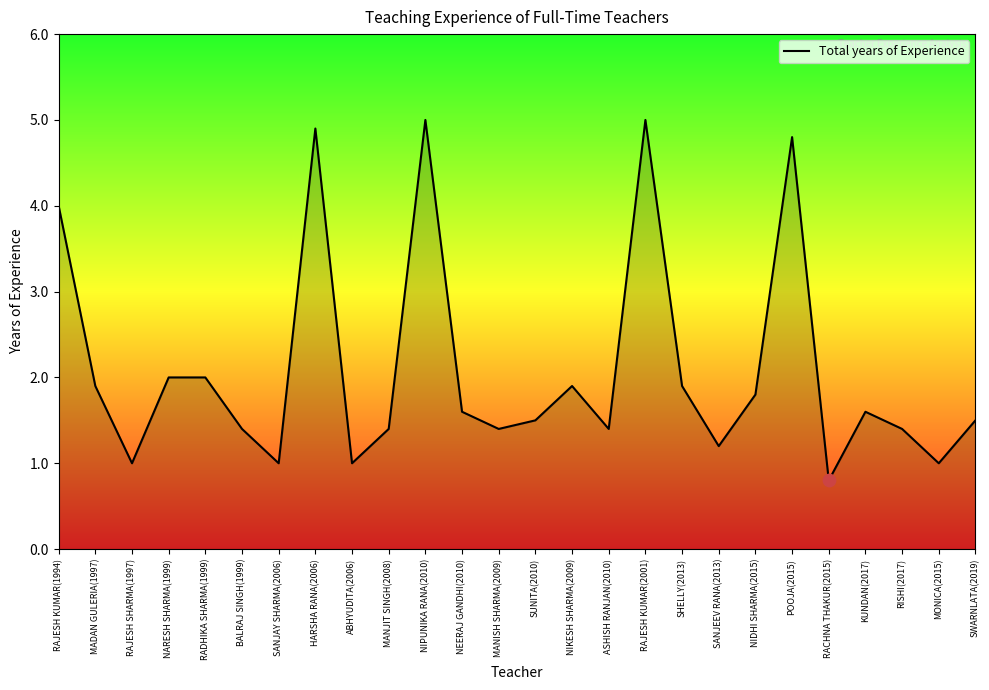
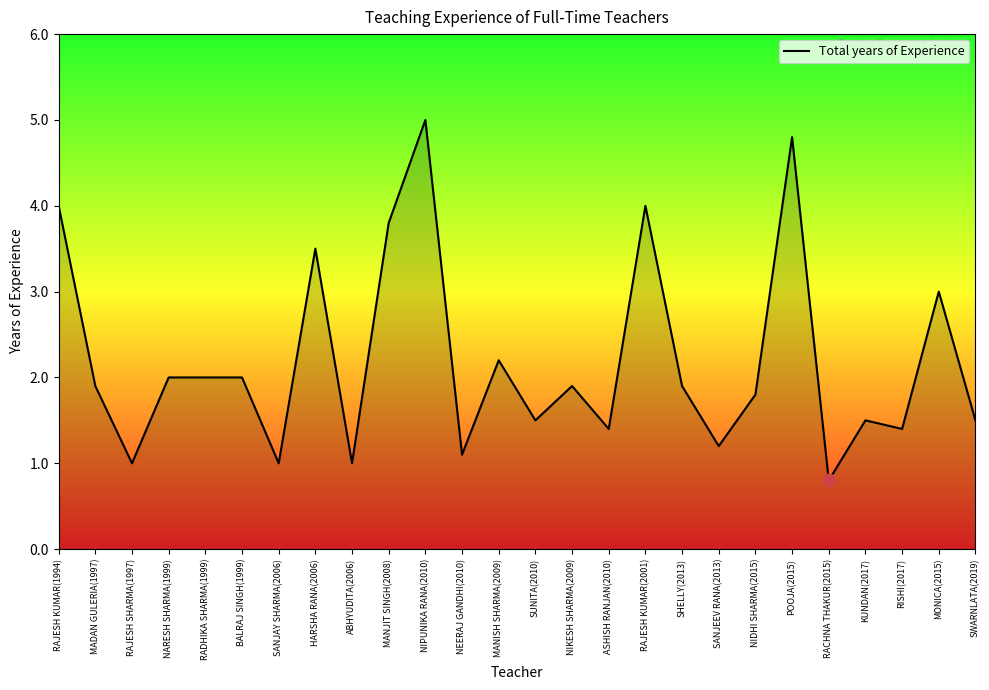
  {
    "Total years of Experience": {
      "RAJESH KUMAR(1994)": 4.0,
      "MADAN GULERIA(1997)": 1.9,
      "RAJESH SHARMA(1997)": 1.0,
      "NARESH SHARMA(1999)": 2.0,
      "RADHIKA SHARMA(1999)": 2.0,
-     "BALRAJ SINGH(1999)": 1.4,
+     "BALRAJ SINGH(1999)": 2.0,
      "SANJAY SHARMA(2006)": 1.0,
-     "HARSHA RANA(2006)": 4.9,
+     "HARSHA RANA(2006)": 3.5,
      "ABHYUDITA(2006)": 1.0,
-     "MANJIT SINGH(2008)": 1.4,
+     "MANJIT SINGH(2008)": 3.8,
      "NIPUNIKA RANA(2010)": 5.0,
-     "NEERAJ GANDHI(2010)": 1.6,
-     "MANISH SHARMA(2009)": 1.4,
+     "NEERAJ GANDHI(2010)": 1.1,
+     "MANISH SHARMA(2009)": 2.2,
      "SUNITA(2010)": 1.5,
      "NIKESH SHARMA(2009)": 1.9,
      "ASHISH RANJAN(2010)": 1.4,
-     "RAJESH KUMAR(2001)": 5,
+     "RAJESH KUMAR(2001)": 4,
      "SHELLY(2013)": 1.9,
      "SANJEEV RANA(2013)": 1.2,
      "NIDHI SHARMA(2015)": 1.8,
      "POOJA(2015)": 4.8,
-     "KUNDAN(2017)": 1.6,
+     "KUNDAN(2017)": 1.5,
      "RISHI(2017)": 1.4,
-     "MONICA(2015)": 1,
+     "MONICA(2015)": 3,
      "SWARNLATA(2019)": 1.5
    }
  }
